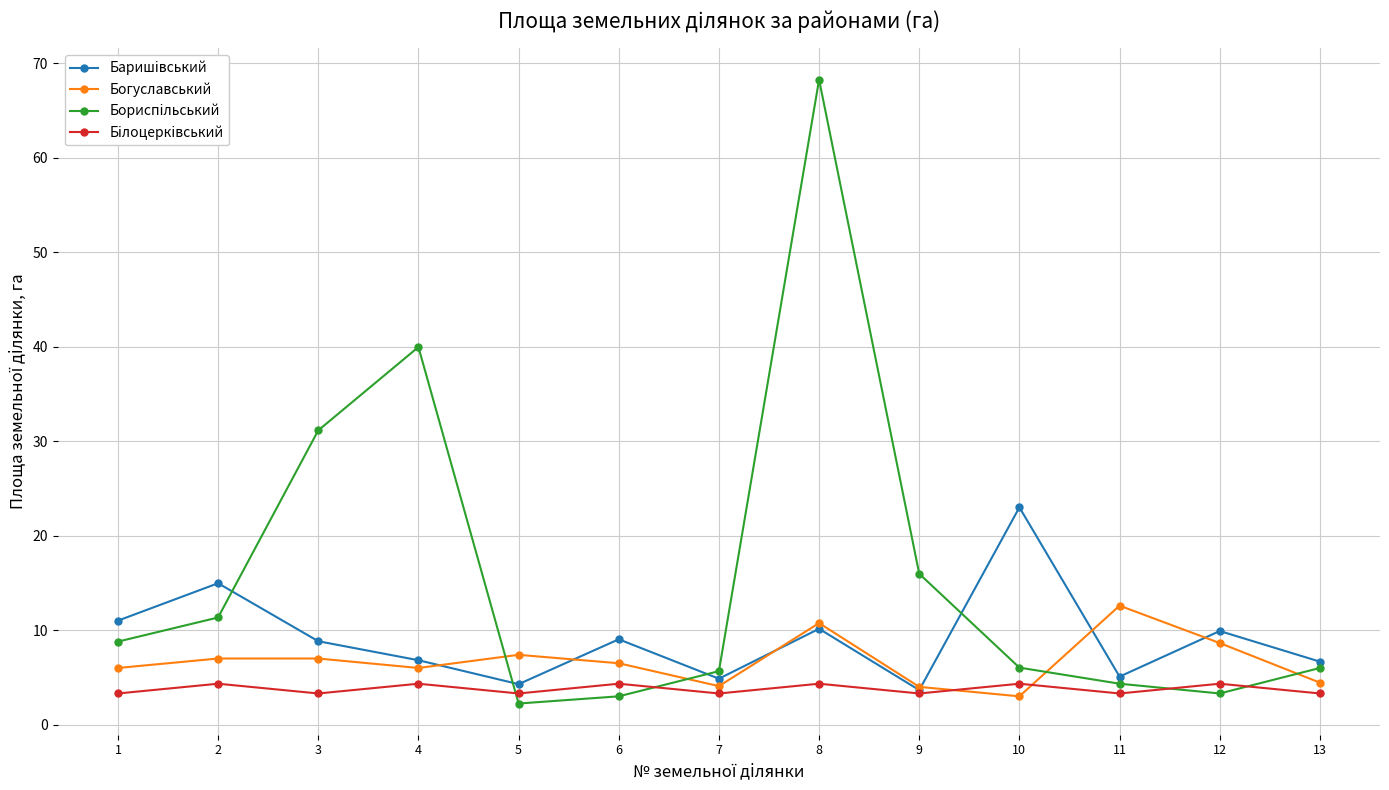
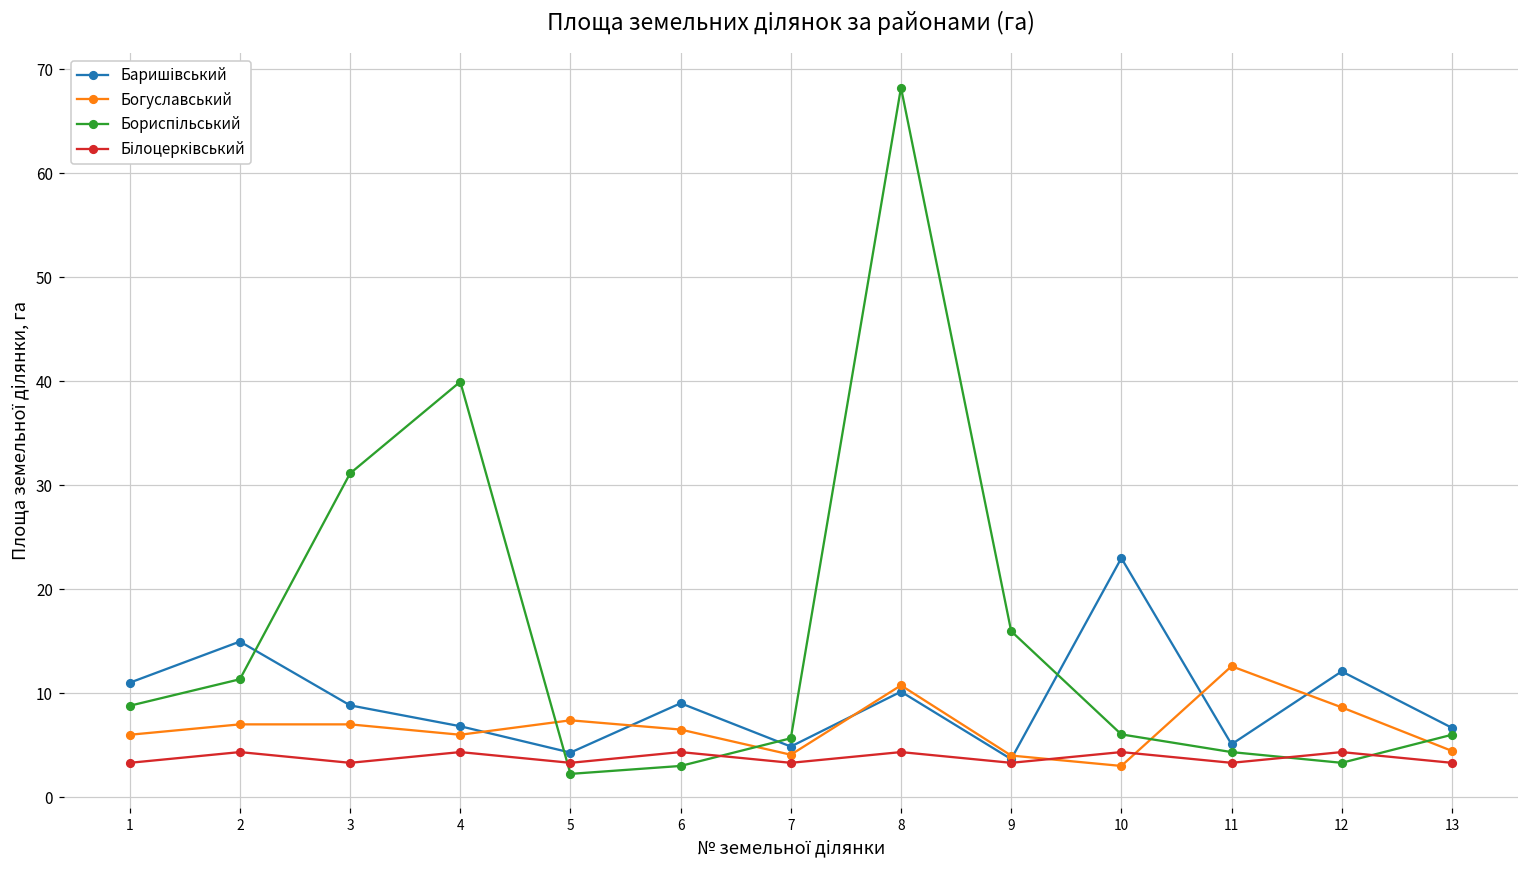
  {
    "Баришівський": {
      "1": 11,
      "2": 15,
      "3": 9,
      "4": 7,
      "5": 4,
      "6": 9,
      "7": 5,
      "8": 10,
      "9": 4,
      "10": 23,
      "11": 5,
-     "12": 10,
+     "12": 12,
      "13": 7
    },
    "Богуславський": {
      "1": 6,
      "2": 7,
      "3": 7,
      "4": 6,
      "5": 7,
      "6": 7,
      "7": 4,
      "8": 11,
      "9": 4,
      "10": 3,
      "11": 13,
      "12": 9,
      "13": 4
    },
    "Бориспільський": {
      "1": 9,
      "2": 11,
      "3": 31,
      "4": 40,
      "5": 2,
      "6": 3,
      "7": 6,
      "8": 68,
      "9": 16,
      "10": 6,
      "11": 4,
      "12": 3,
      "13": 6
    },
    "Білоцерківський": {
      "1": 3,
      "2": 4,
      "3": 3,
      "4": 4,
      "5": 3,
      "6": 4,
      "7": 3,
      "8": 4,
      "9": 3,
      "10": 4,
      "11": 3,
      "12": 4,
      "13": 3
    }
  }
